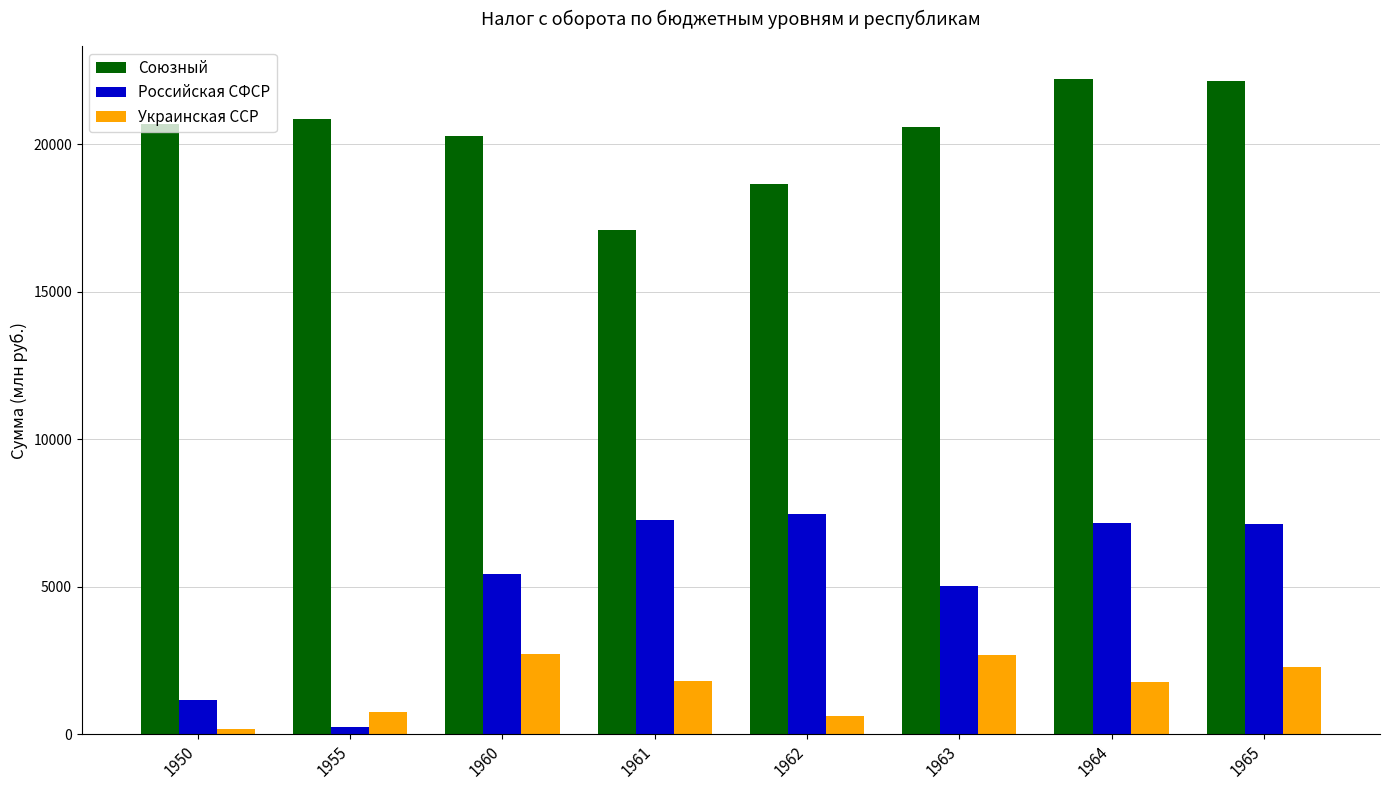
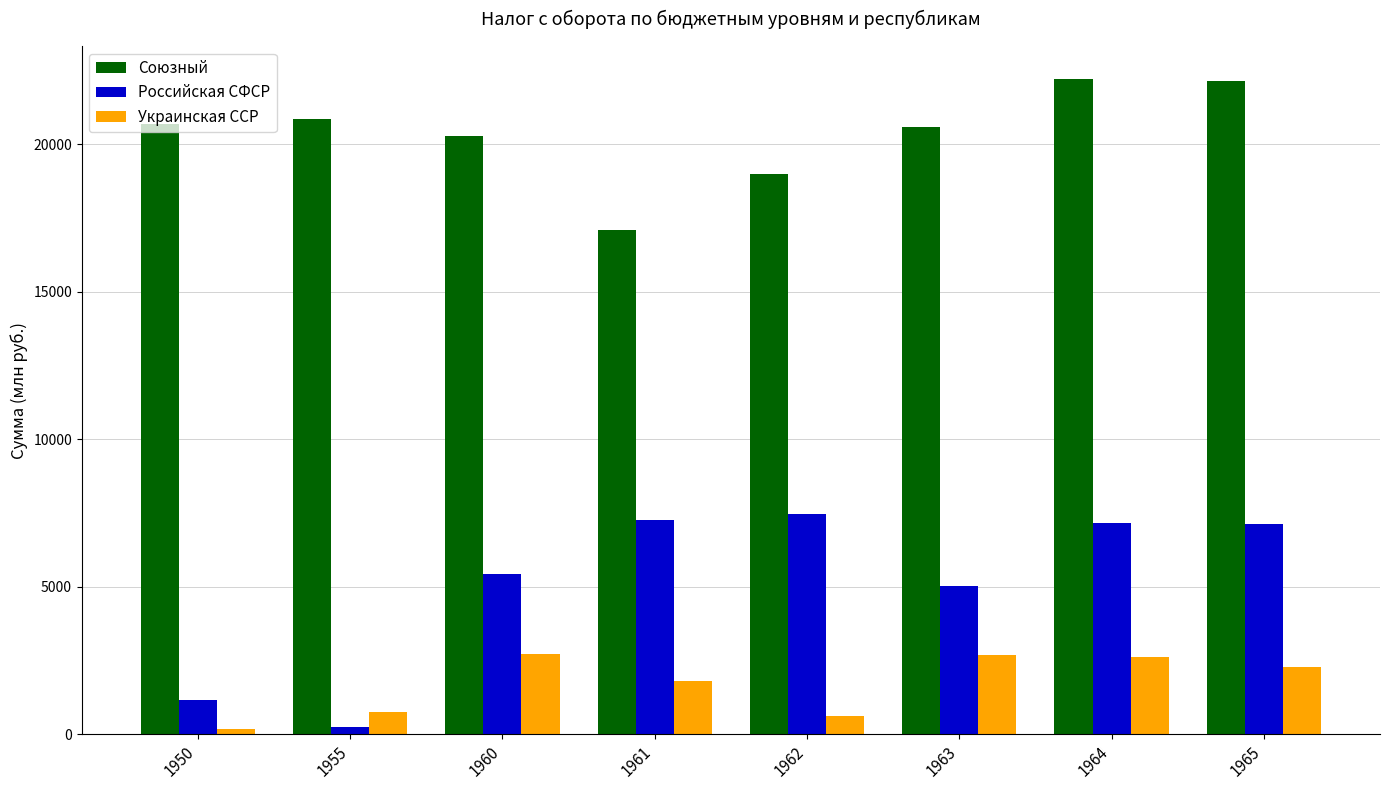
  {
    "Союзный": {
      "1955": 20900,
      "1960": 20300,
      "1961": 17100,
-     "1962": 18600,
+     "1962": 19000,
      "1963": 20600,
      "1964": 22200,
      "1965": 22200
    },
    "Российская СФСР": {
      "1950": 1200,
      "1955": 200,
      "1960": 5400,
      "1961": 7300,
      "1962": 7500,
      "1963": 5000,
      "1964": 7200,
      "1965": 7100
    },
    "Украинская ССР": {
      "1950": 200,
      "1955": 800,
      "1960": 2700,
      "1961": 1800,
      "1962": 600,
      "1963": 2700,
-     "1964": 1800,
+     "1964": 2600,
      "1965": 2300
    }
  }
